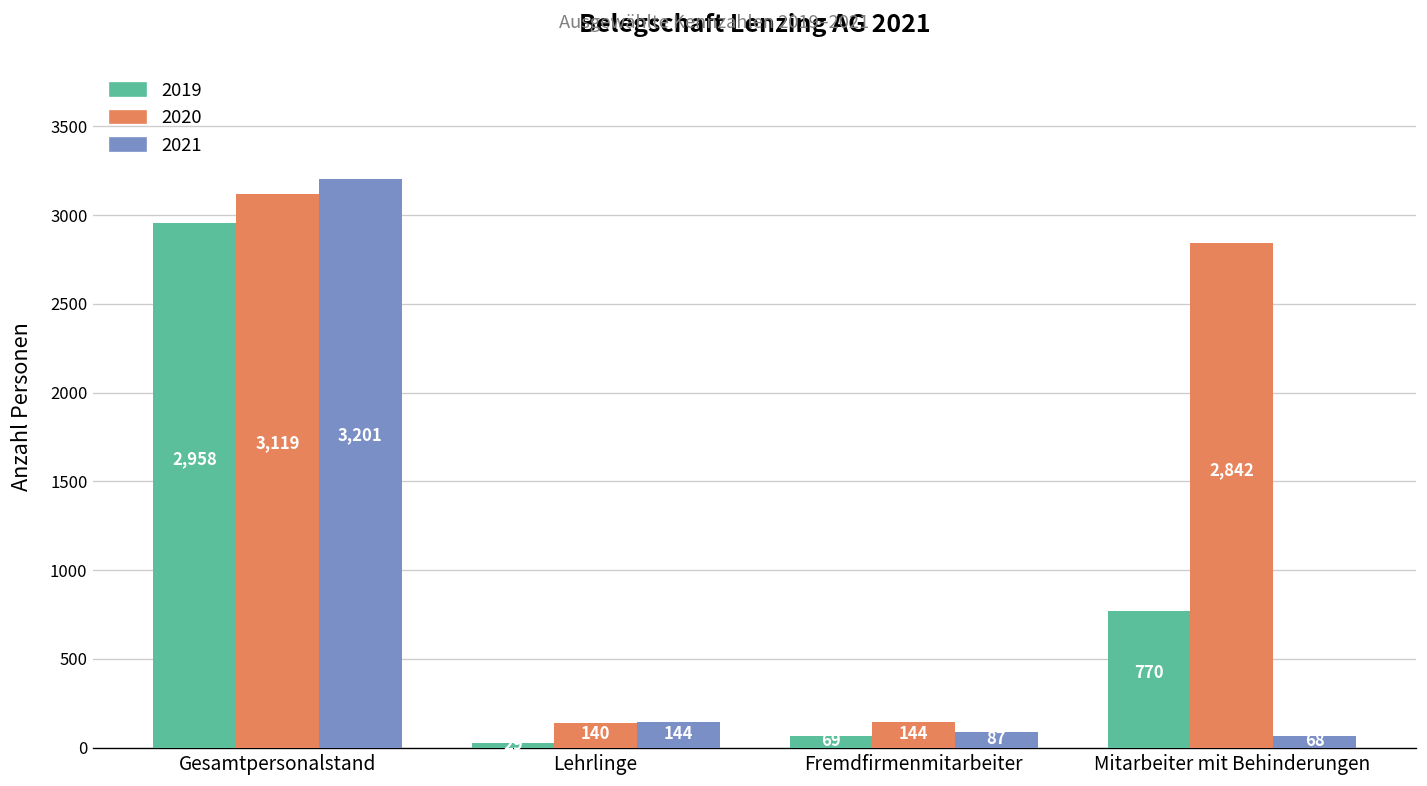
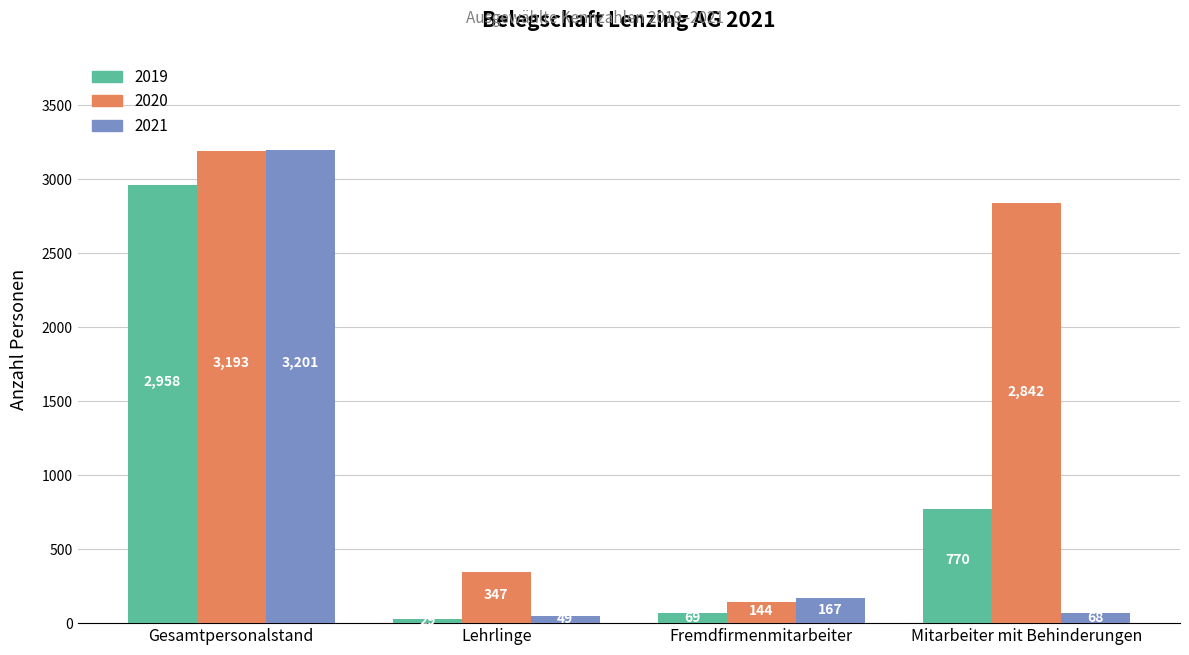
  {
    "2019": {
      "Gesamtpersonalstand": "2,958",
      "Fremdfirmenmitarbeiter": "69",
      "Mitarbeiter mit Behinderungen": "770"
    },
    "2020": {
-     "Gesamtpersonalstand": "3,119",
-     "Lehrlinge": "140",
+     "Gesamtpersonalstand": "3,193",
+     "Lehrlinge": "347",
      "Fremdfirmenmitarbeiter": "144",
      "Mitarbeiter mit Behinderungen": "2,842"
    },
    "2021": {
      "Gesamtpersonalstand": "3,201",
-     "Lehrlinge": "140",
-     "Fremdfirmenmitarbeiter": "87",
+     "Lehrlinge": "50",
+     "Fremdfirmenmitarbeiter": "167",
      "Mitarbeiter mit Behinderungen": "68"
    }
  }
